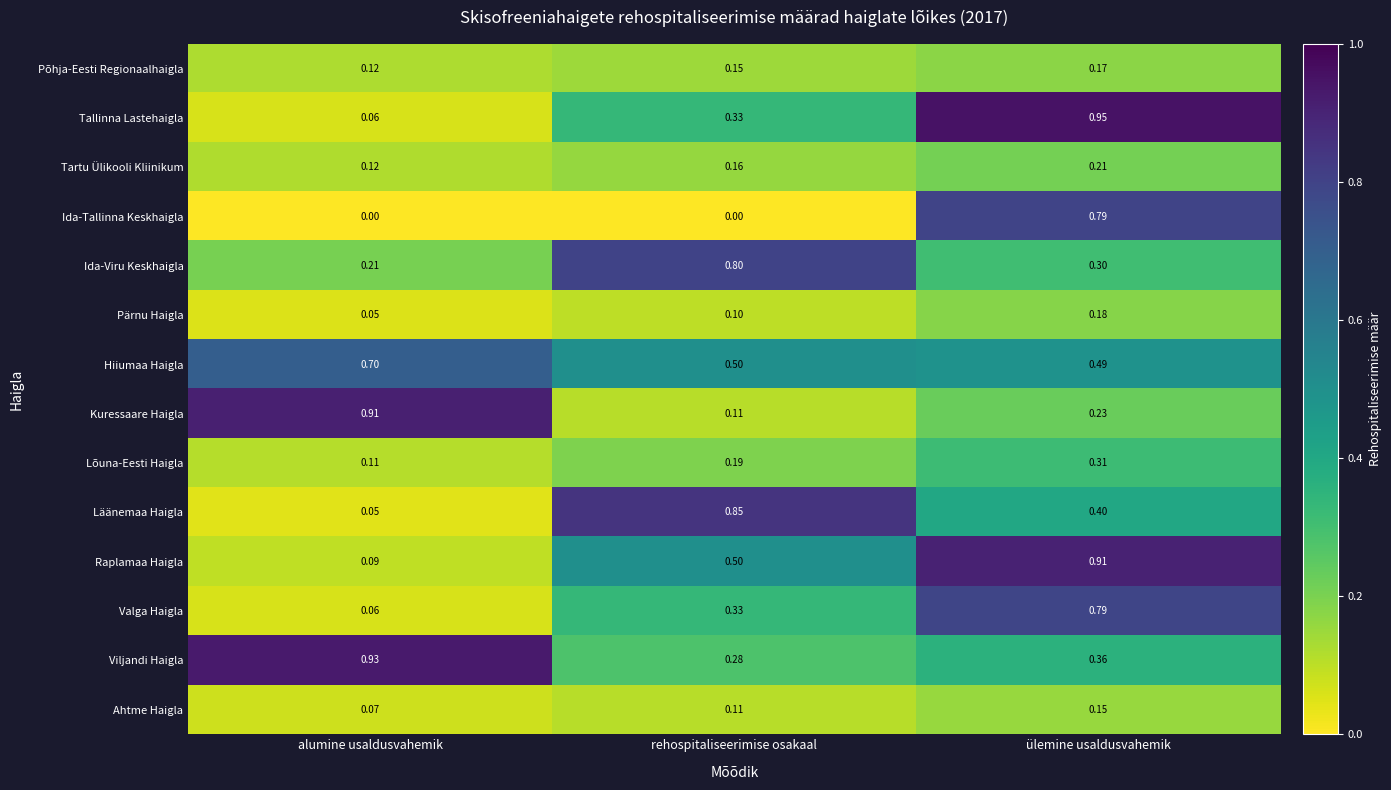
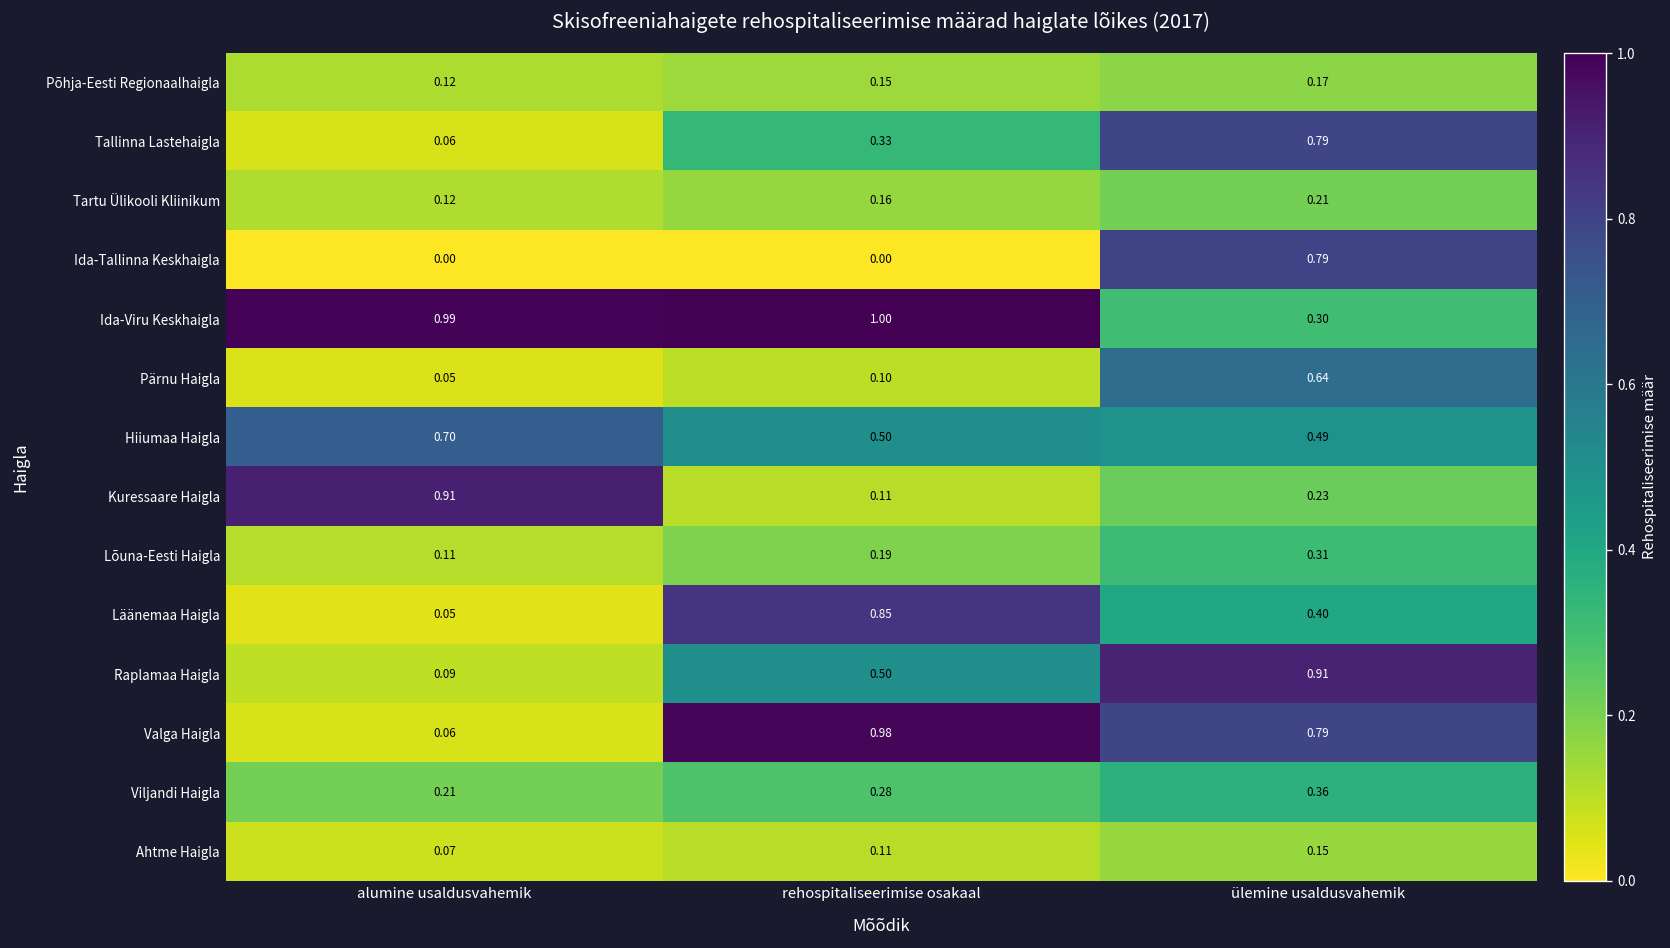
  {
    "Põhja-Eesti Regionaalhaigla": {
      "alumine usaldusvahemik": 0.12,
      "rehospitaliseerimise osakaal": 0.15,
      "ülemine usaldusvahemik": 0.17
    },
    "Tallinna Lastehaigla": {
      "alumine usaldusvahemik": 0.06,
      "rehospitaliseerimise osakaal": 0.33,
-     "ülemine usaldusvahemik": 0.95
+     "ülemine usaldusvahemik": 0.79
    },
    "Tartu Ülikooli Kliinikum": {
      "alumine usaldusvahemik": 0.12,
      "rehospitaliseerimise osakaal": 0.16,
      "ülemine usaldusvahemik": 0.21
    },
    "Ida-Tallinna Keskhaigla": {
      "alumine usaldusvahemik": 0.00,
      "rehospitaliseerimise osakaal": 0.00,
      "ülemine usaldusvahemik": 0.79
    },
    "Ida-Viru Keskhaigla": {
-     "alumine usaldusvahemik": 0.21,
-     "rehospitaliseerimise osakaal": 0.80,
+     "alumine usaldusvahemik": 0.99,
+     "rehospitaliseerimise osakaal": 1.00,
      "ülemine usaldusvahemik": 0.30
    },
    "Pärnu Haigla": {
      "alumine usaldusvahemik": 0.05,
      "rehospitaliseerimise osakaal": 0.10,
-     "ülemine usaldusvahemik": 0.18
+     "ülemine usaldusvahemik": 0.64
    },
    "Hiiumaa Haigla": {
      "alumine usaldusvahemik": 0.70,
      "rehospitaliseerimise osakaal": 0.50,
      "ülemine usaldusvahemik": 0.49
    },
    "Kuressaare Haigla": {
      "alumine usaldusvahemik": 0.91,
      "rehospitaliseerimise osakaal": 0.11,
      "ülemine usaldusvahemik": 0.23
    },
    "Lõuna-Eesti Haigla": {
      "alumine usaldusvahemik": 0.11,
      "rehospitaliseerimise osakaal": 0.19,
      "ülemine usaldusvahemik": 0.31
    },
    "Läänemaa Haigla": {
      "alumine usaldusvahemik": 0.05,
      "rehospitaliseerimise osakaal": 0.85,
      "ülemine usaldusvahemik": 0.40
    },
    "Raplamaa Haigla": {
      "alumine usaldusvahemik": 0.09,
      "rehospitaliseerimise osakaal": 0.50,
      "ülemine usaldusvahemik": 0.91
    },
    "Valga Haigla": {
      "alumine usaldusvahemik": 0.06,
-     "rehospitaliseerimise osakaal": 0.33,
+     "rehospitaliseerimise osakaal": 0.98,
      "ülemine usaldusvahemik": 0.79
    },
    "Viljandi Haigla": {
-     "alumine usaldusvahemik": 0.93,
+     "alumine usaldusvahemik": 0.21,
      "rehospitaliseerimise osakaal": 0.28,
      "ülemine usaldusvahemik": 0.36
    },
    "Ahtme Haigla": {
      "alumine usaldusvahemik": 0.07,
      "rehospitaliseerimise osakaal": 0.11,
      "ülemine usaldusvahemik": 0.15
    }
  }
